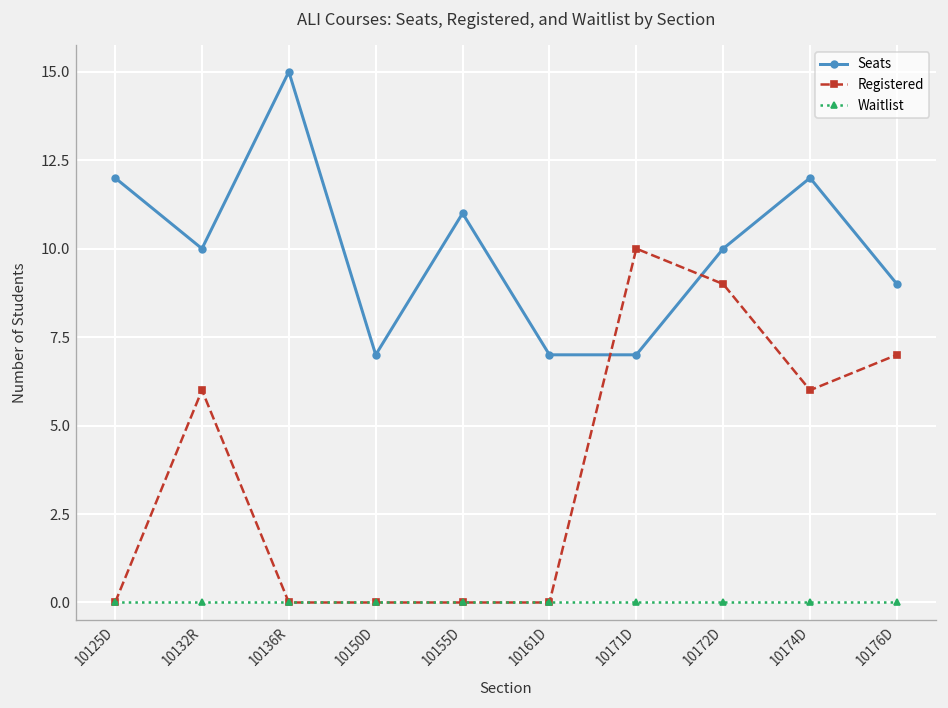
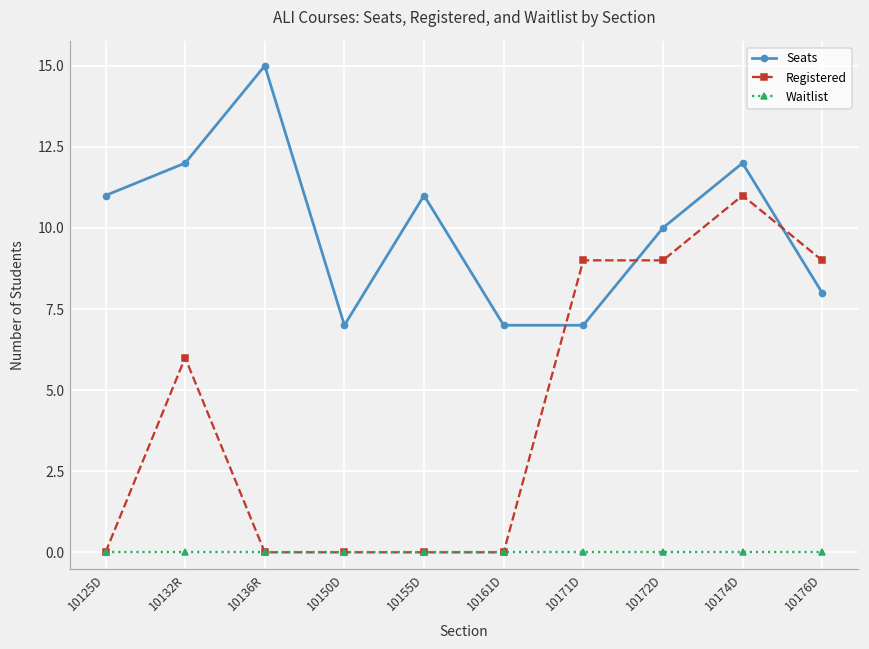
  {
    "Seats": {
-     "10125D": 12,
-     "10132R": 10,
+     "10125D": 11,
+     "10132R": 12,
      "10136R": 15,
      "10150D": 7,
      "10155D": 11,
      "10161D": 7,
      "10171D": 7,
      "10172D": 10,
      "10174D": 12,
-     "10176D": 9
+     "10176D": 8
    },
    "Registered": {
      "10132R": 6,
-     "10171D": 10,
+     "10171D": 9,
      "10172D": 9,
-     "10174D": 6,
-     "10176D": 7
+     "10174D": 11,
+     "10176D": 9
    },
    "Waitlist": {
      "10132R": 0,
      "10171D": 0,
      "10172D": 0,
      "10174D": 0,
      "10176D": 0
    }
  }
